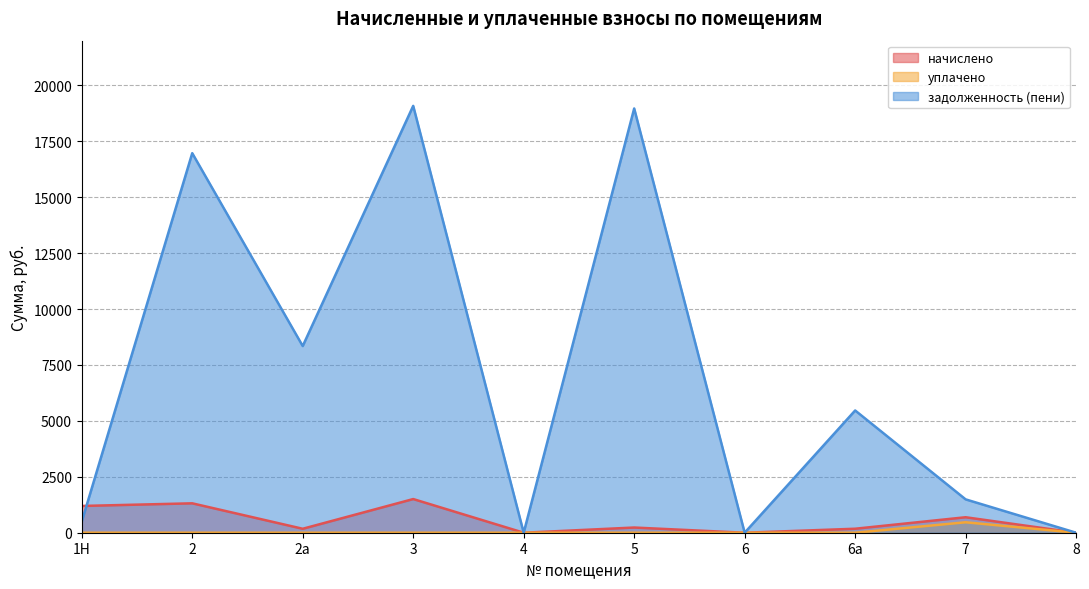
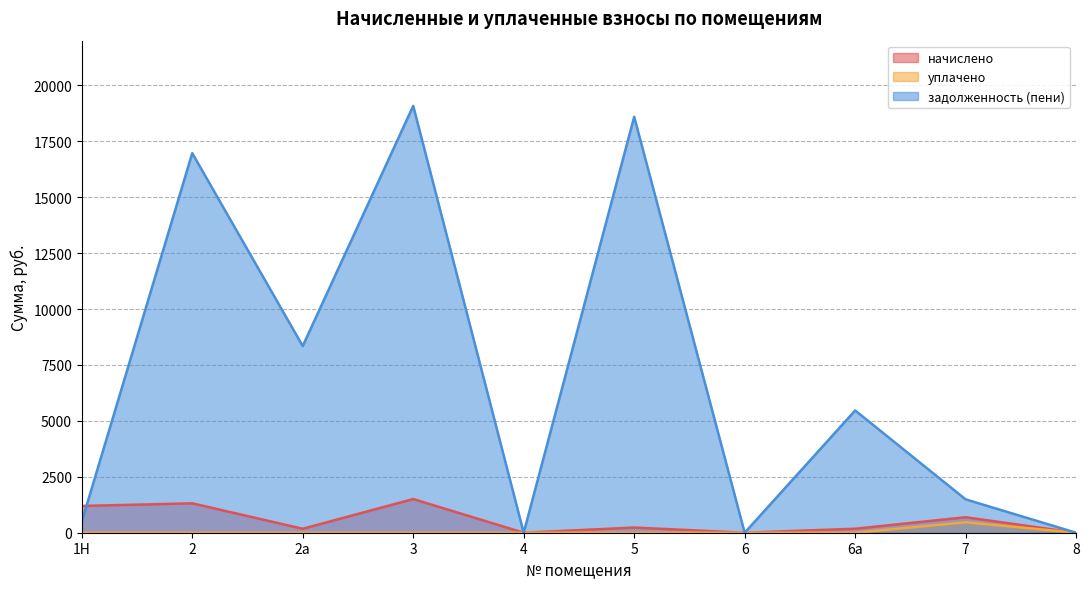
  {
    "начислено": {
      "1Н": 1200,
      "2": 1300,
      "2а": 200,
      "3": 1500,
      "5": 200,
      "6а": 200,
      "7": 700
    },
    "уплачено": {
      "1Н": 0,
      "2": 0,
      "2а": 0,
      "3": 0,
      "5": 0,
      "6а": 0,
      "7": 500
    },
    "задолженность (пени)": {
      "1Н": 500,
      "2": 17000,
      "2а": 8300,
      "3": 19100,
-     "5": 19000,
+     "5": 18600,
      "6а": 5500,
      "7": 1500
    }
  }
